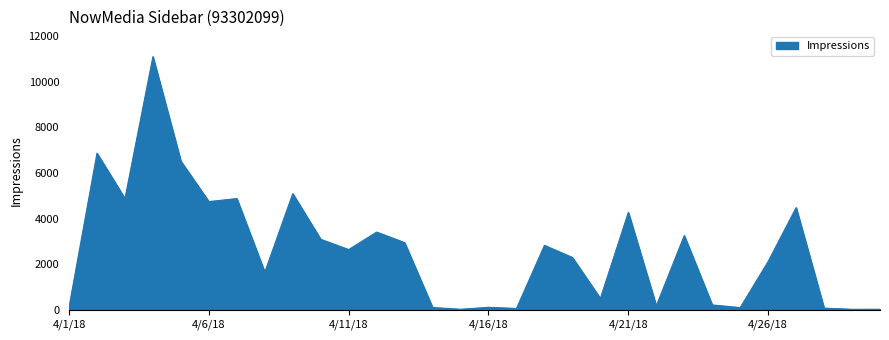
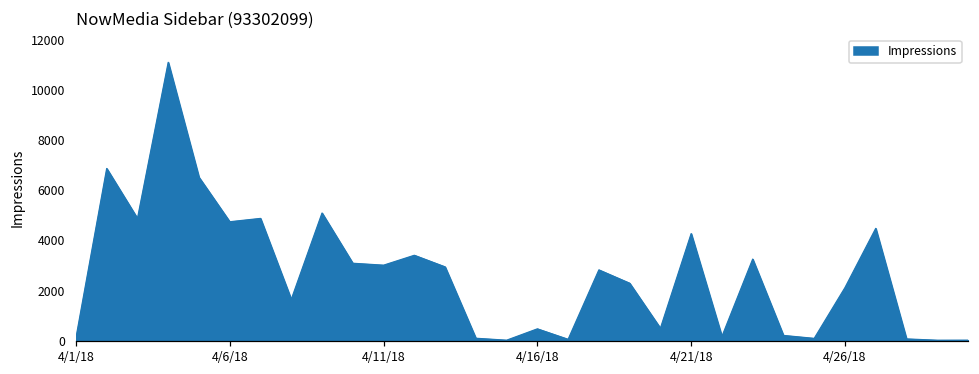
  {
    "4/1/18": 100,
    "4/6/18": 4700,
-   "4/11/18": 2600,
-   "4/16/18": 100,
+   "4/11/18": 3000,
+   "4/16/18": 500,
    "4/21/18": 4300,
    "4/26/18": 2100
  }
